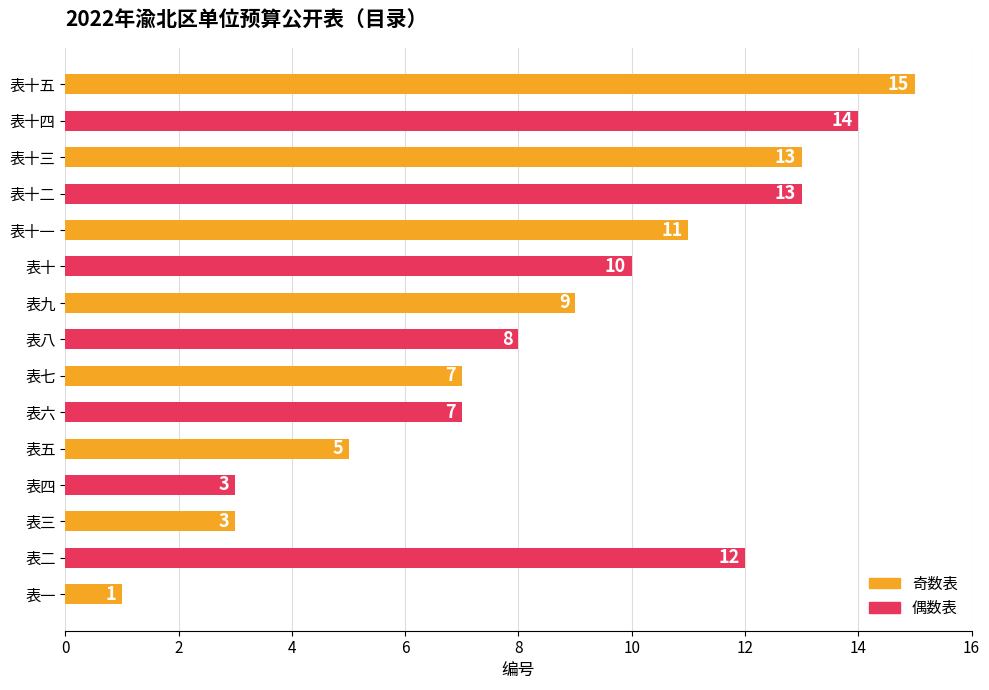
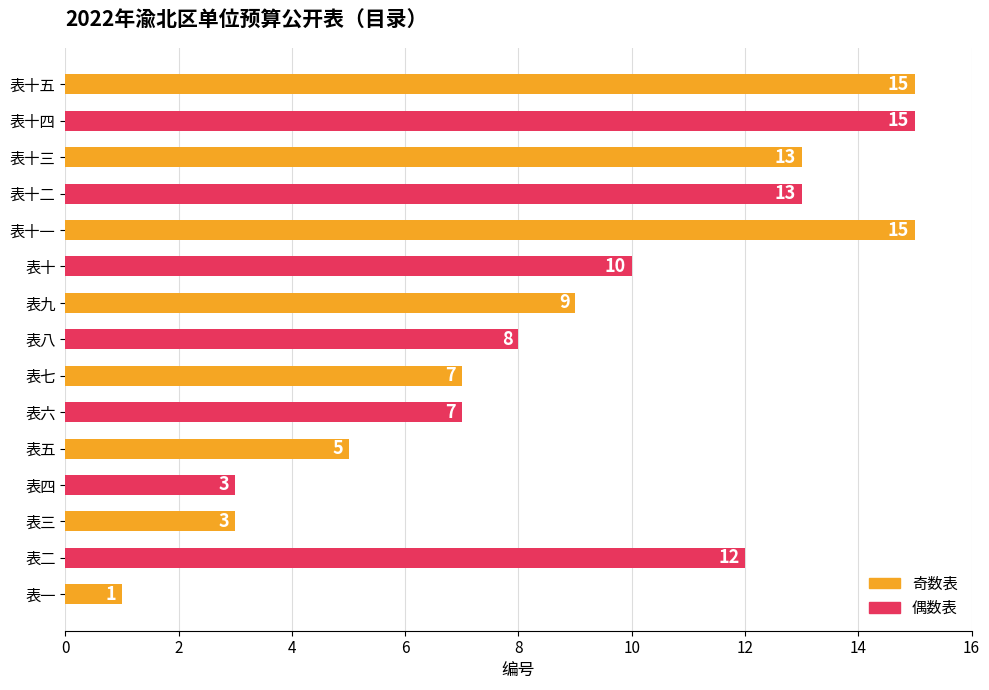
  {
    "表十五": 15,
-   "表十四": 14,
+   "表十四": 15,
    "表十三": 13,
    "表十二": 13,
-   "表十一": 11,
+   "表十一": 15,
    "表十": 10,
    "表九": 9,
    "表八": 8,
    "表七": 7,
    "表六": 7,
    "表五": 5,
    "表四": 3,
    "表三": 3,
    "表二": 12,
    "表一": 1
  }
